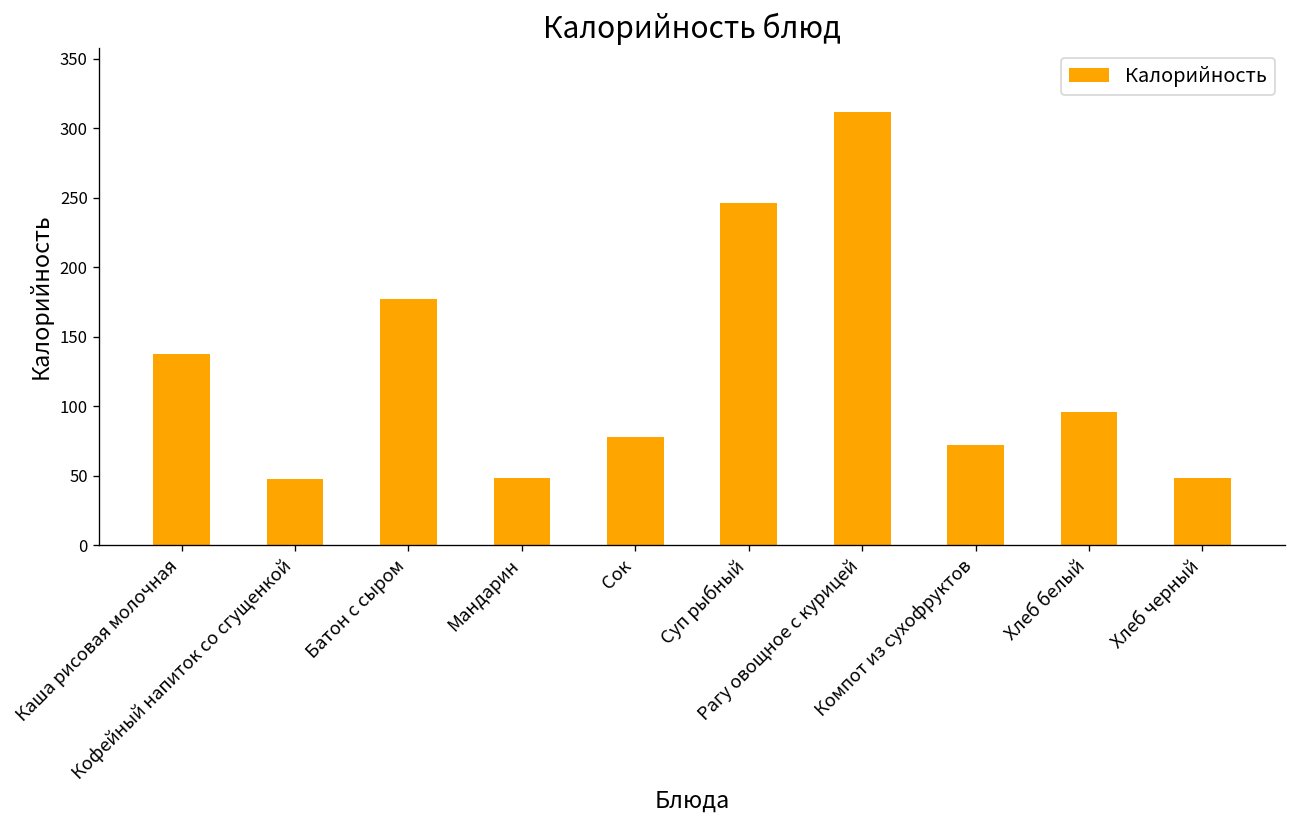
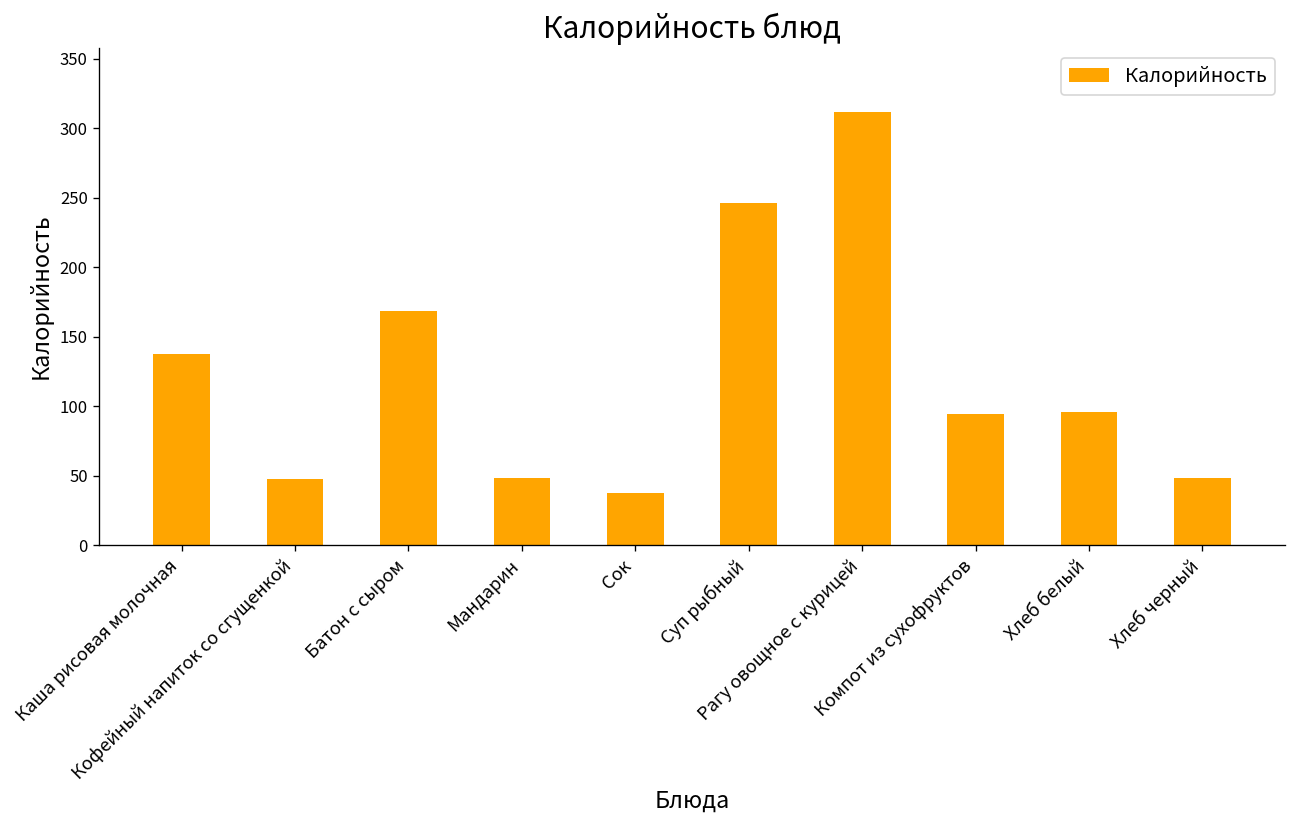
  {
    "Каша рисовая молочная": 138,
    "Кофейный напиток со сгущенкой": 48,
-   "Батон с сыром": 177,
+   "Батон с сыром": 169,
    "Мандарин": 48,
-   "Сок": 78,
+   "Сок": 37,
    "Суп рыбный": 246,
    "Рагу овощное с курицей": 312,
-   "Компот из сухофруктов": 72,
+   "Компот из сухофруктов": 94,
    "Хлеб белый": 96,
    "Хлеб черный": 48
  }
